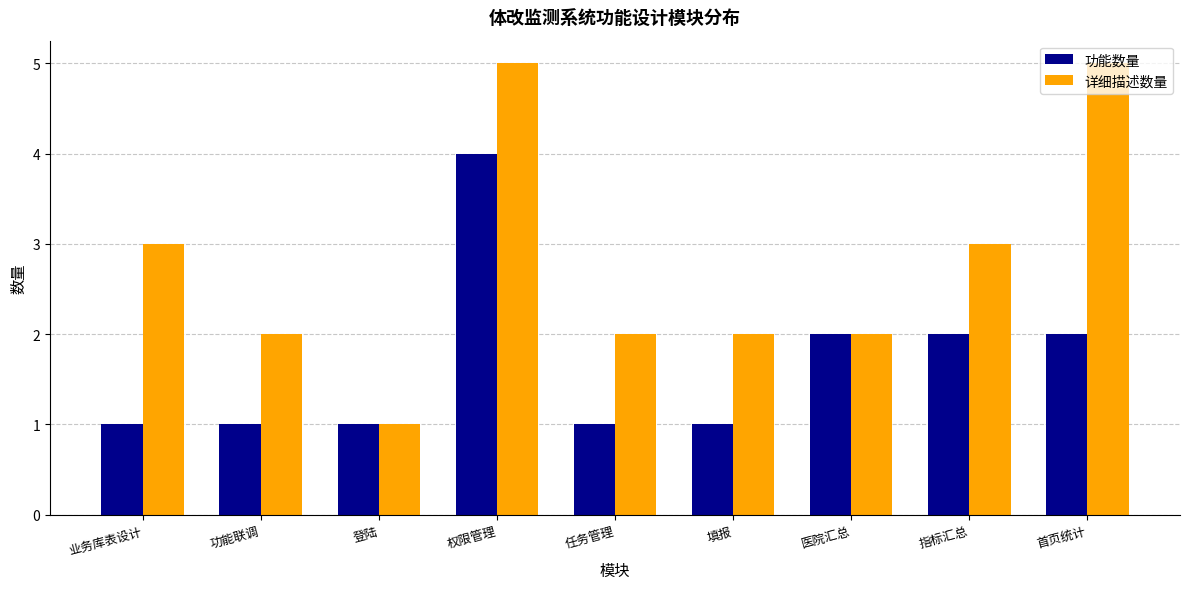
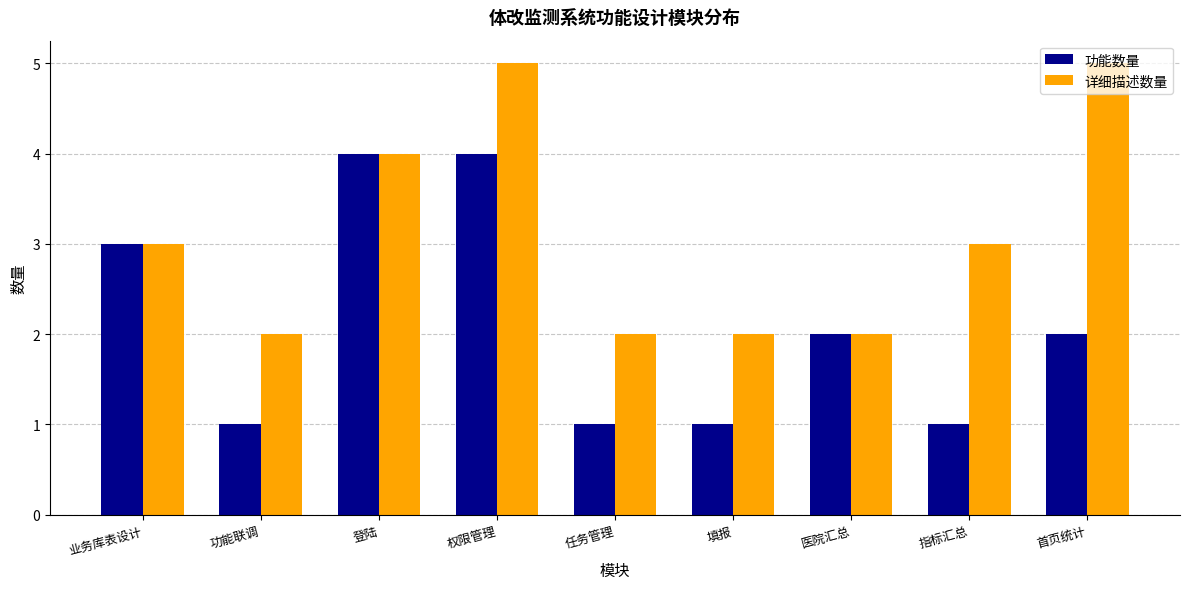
  {
    "功能数量": {
-     "业务库表设计": 1,
+     "业务库表设计": 3,
      "功能联调": 1,
-     "登陆": 1,
+     "登陆": 4,
      "权限管理": 4,
      "任务管理": 1,
      "填报": 1,
      "医院汇总": 2,
-     "指标汇总": 2,
+     "指标汇总": 1,
      "首页统计": 2
    },
    "详细描述数量": {
      "业务库表设计": 3,
      "功能联调": 2,
-     "登陆": 1,
+     "登陆": 4,
      "权限管理": 5,
      "任务管理": 2,
      "填报": 2,
      "医院汇总": 2,
      "指标汇总": 3
    }
  }
